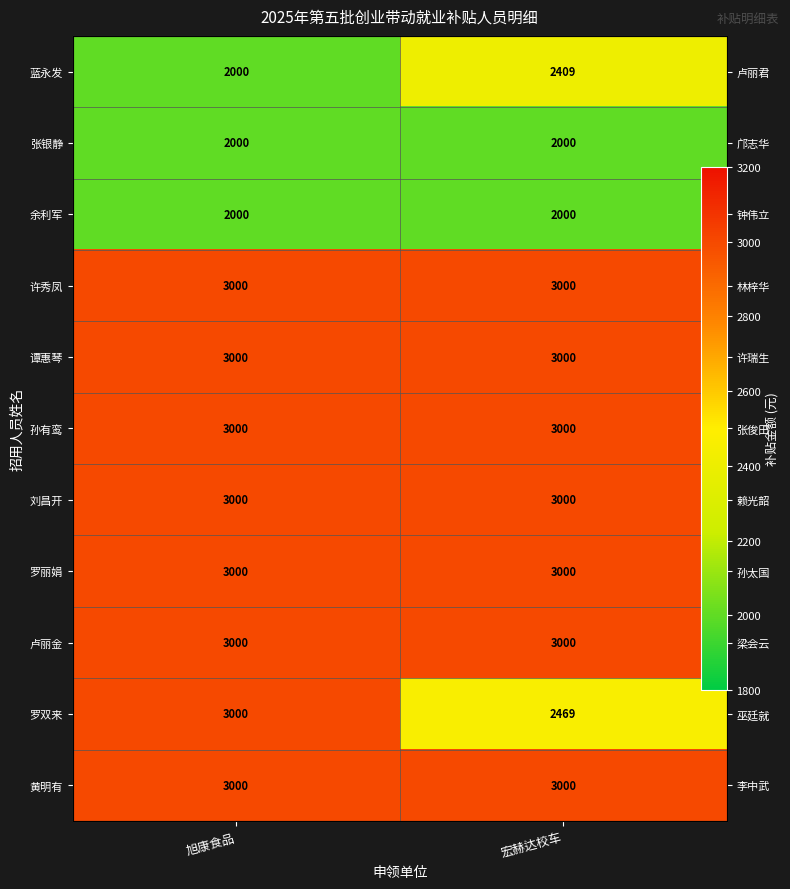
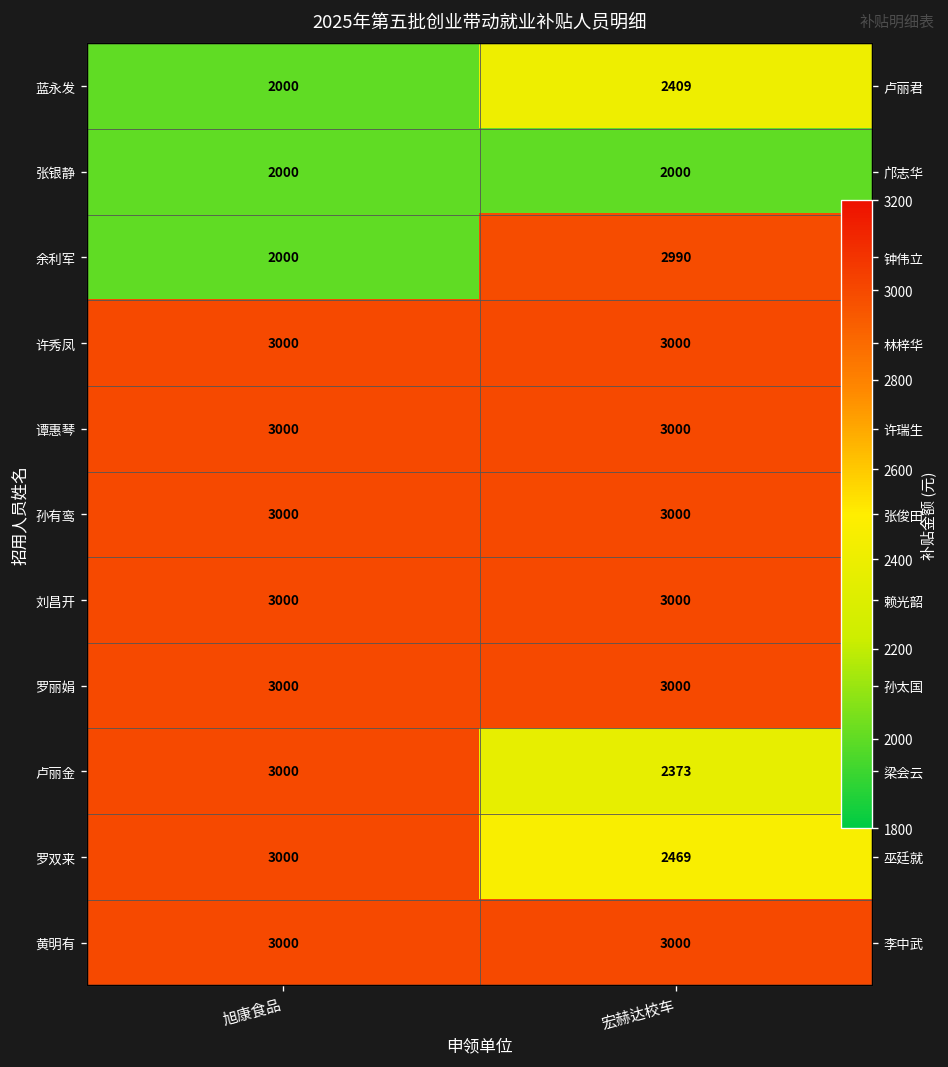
  {
    "蓝永发": {
      "旭康食品": 2000,
      "宏赫达校车": 2409
    },
    "张银静": {
      "旭康食品": 2000,
      "宏赫达校车": 2000
    },
    "余利军": {
      "旭康食品": 2000,
-     "宏赫达校车": 2000
+     "宏赫达校车": 2990
    },
    "许秀凤": {
      "旭康食品": 3000,
      "宏赫达校车": 3000
    },
    "谭惠琴": {
      "旭康食品": 3000,
      "宏赫达校车": 3000
    },
    "孙有鸾": {
      "旭康食品": 3000,
      "宏赫达校车": 3000
    },
    "刘昌开": {
      "旭康食品": 3000,
      "宏赫达校车": 3000
    },
    "罗丽娟": {
      "旭康食品": 3000,
      "宏赫达校车": 3000
    },
    "卢丽金": {
      "旭康食品": 3000,
-     "宏赫达校车": 3000
+     "宏赫达校车": 2373
    },
    "罗双来": {
      "旭康食品": 3000,
      "宏赫达校车": 2469
    },
    "黄明有": {
      "旭康食品": 3000,
      "宏赫达校车": 3000
    }
  }
